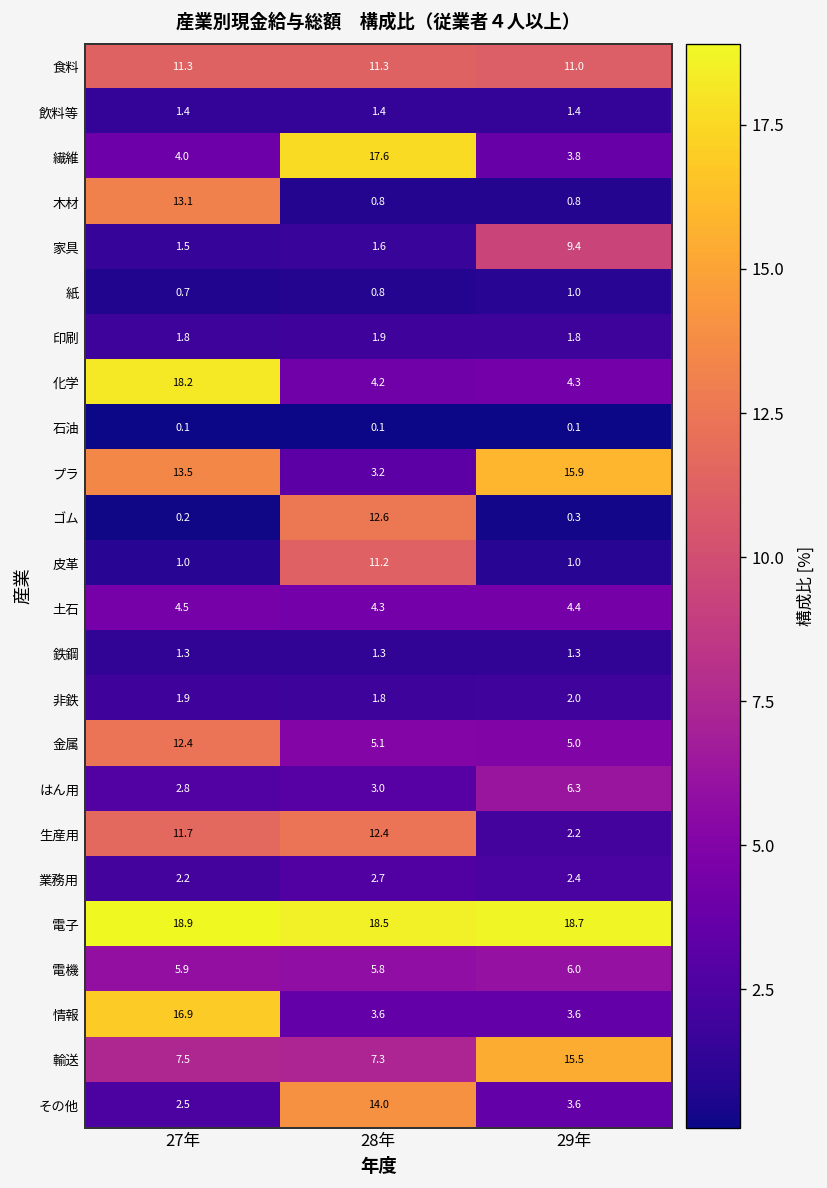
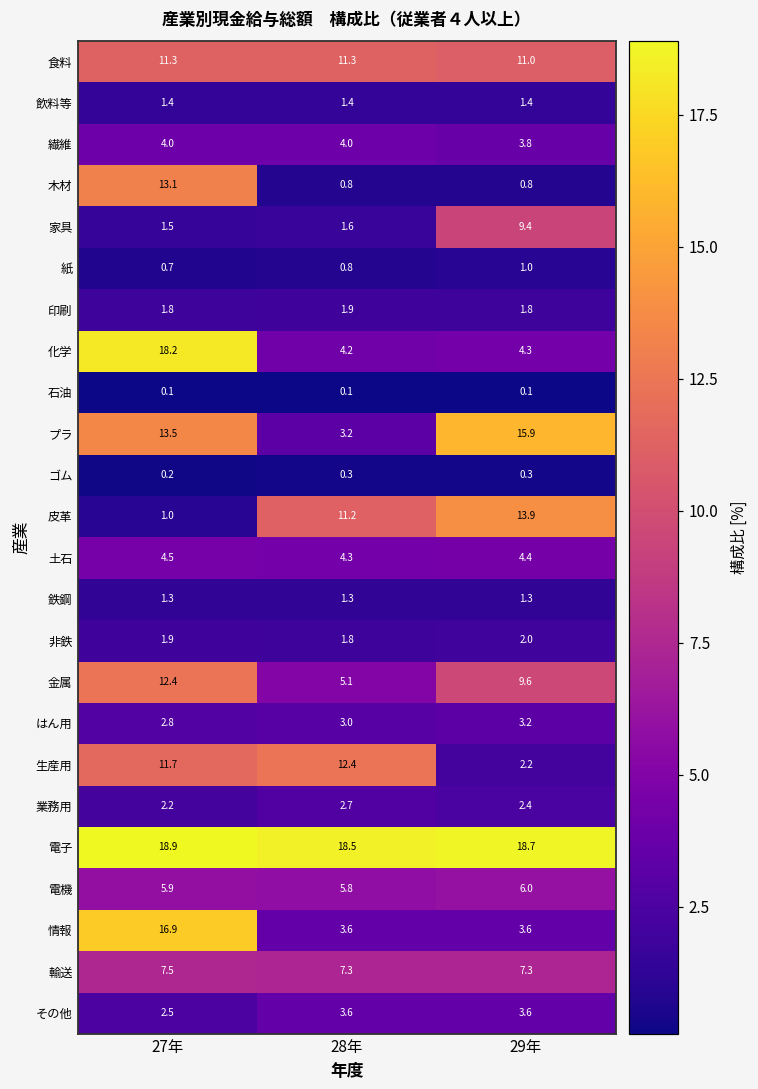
  {
    "食料": {
      "27年": 11.3,
      "28年": 11.3,
      "29年": 11.0
    },
    "飲料等": {
      "27年": 1.4,
      "28年": 1.4,
      "29年": 1.4
    },
    "繊維": {
      "27年": 4.0,
-     "28年": 17.6,
+     "28年": 4.0,
      "29年": 3.8
    },
    "木材": {
      "27年": 13.1,
      "28年": 0.8,
      "29年": 0.8
    },
    "家具": {
      "27年": 1.5,
      "28年": 1.6,
      "29年": 9.4
    },
    "紙": {
      "27年": 0.7,
      "28年": 0.8,
      "29年": 1.0
    },
    "印刷": {
      "27年": 1.8,
      "28年": 1.9,
      "29年": 1.8
    },
    "化学": {
      "27年": 18.2,
      "28年": 4.2,
      "29年": 4.3
    },
    "石油": {
      "27年": 0.1,
      "28年": 0.1,
      "29年": 0.1
    },
    "プラ": {
      "27年": 13.5,
      "28年": 3.2,
      "29年": 15.9
    },
    "ゴム": {
      "27年": 0.2,
-     "28年": 12.6,
+     "28年": 0.3,
      "29年": 0.3
    },
    "皮革": {
      "27年": 1.0,
      "28年": 11.2,
-     "29年": 1.0
+     "29年": 13.9
    },
    "土石": {
      "27年": 4.5,
      "28年": 4.3,
      "29年": 4.4
    },
    "鉄鋼": {
      "27年": 1.3,
      "28年": 1.3,
      "29年": 1.3
    },
    "非鉄": {
      "27年": 1.9,
      "28年": 1.8,
      "29年": 2.0
    },
    "金属": {
      "27年": 12.4,
      "28年": 5.1,
-     "29年": 5.0
+     "29年": 9.6
    },
    "はん用": {
      "27年": 2.8,
      "28年": 3.0,
-     "29年": 6.3
+     "29年": 3.2
    },
    "生産用": {
      "27年": 11.7,
      "28年": 12.4,
      "29年": 2.2
    },
    "業務用": {
      "27年": 2.2,
      "28年": 2.7,
      "29年": 2.4
    },
    "電子": {
      "27年": 18.9,
      "28年": 18.5,
      "29年": 18.7
    },
    "電機": {
      "27年": 5.9,
      "28年": 5.8,
      "29年": 6.0
    },
    "情報": {
      "27年": 16.9,
      "28年": 3.6,
      "29年": 3.6
    },
    "輸送": {
      "27年": 7.5,
      "28年": 7.3,
-     "29年": 15.5
+     "29年": 7.3
    },
    "その他": {
      "27年": 2.5,
-     "28年": 14.0,
+     "28年": 3.6,
      "29年": 3.6
    }
  }
